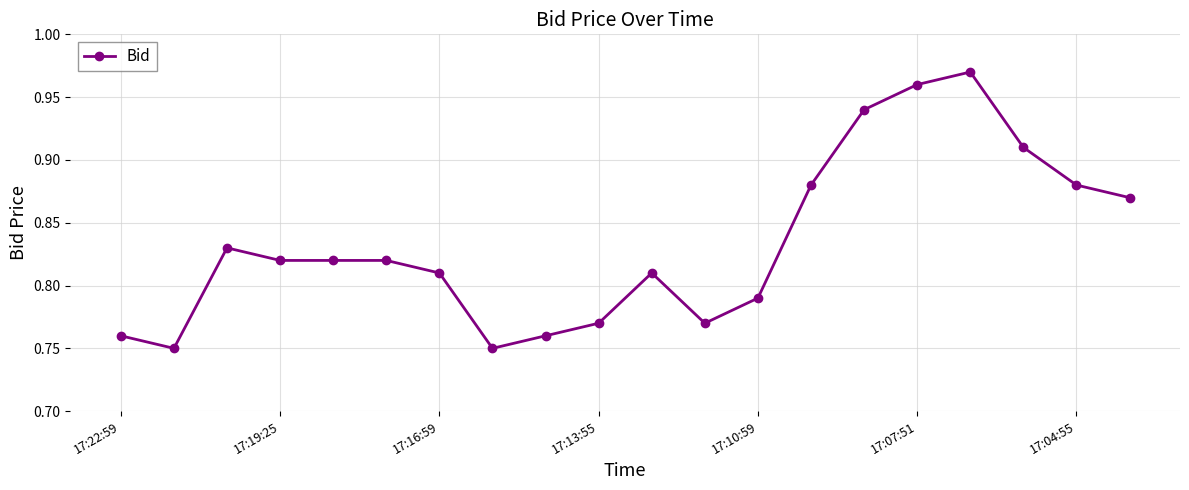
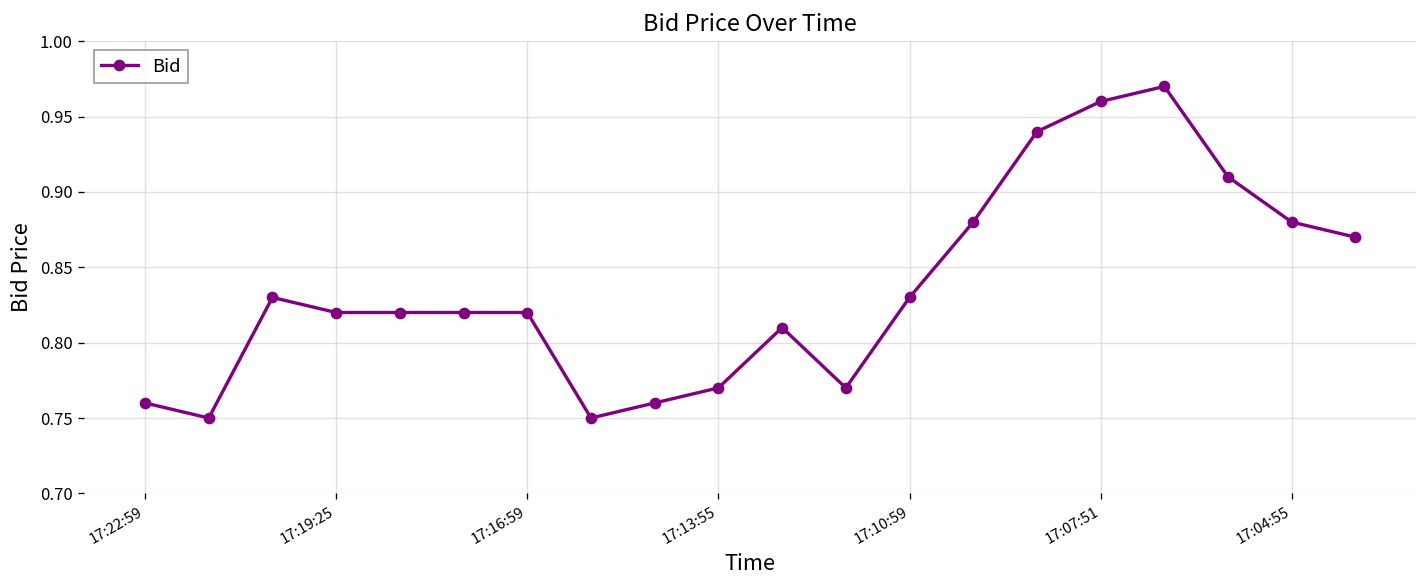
  {
    "17:22:59": 0.76,
    "17:19:25": 0.82,
-   "17:16:59": 0.81,
+   "17:16:59": 0.82,
    "17:13:55": 0.77,
-   "17:10:59": 0.79,
+   "17:10:59": 0.83,
    "17:07:51": 0.96,
    "17:04:55": 0.88
  }
